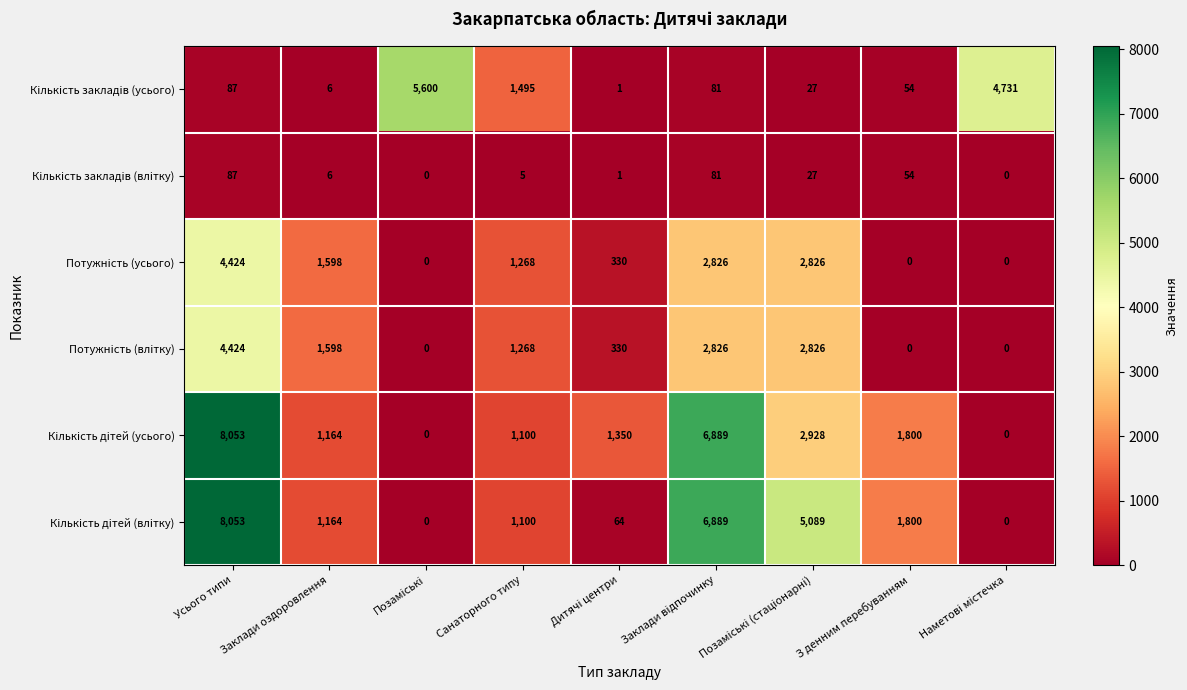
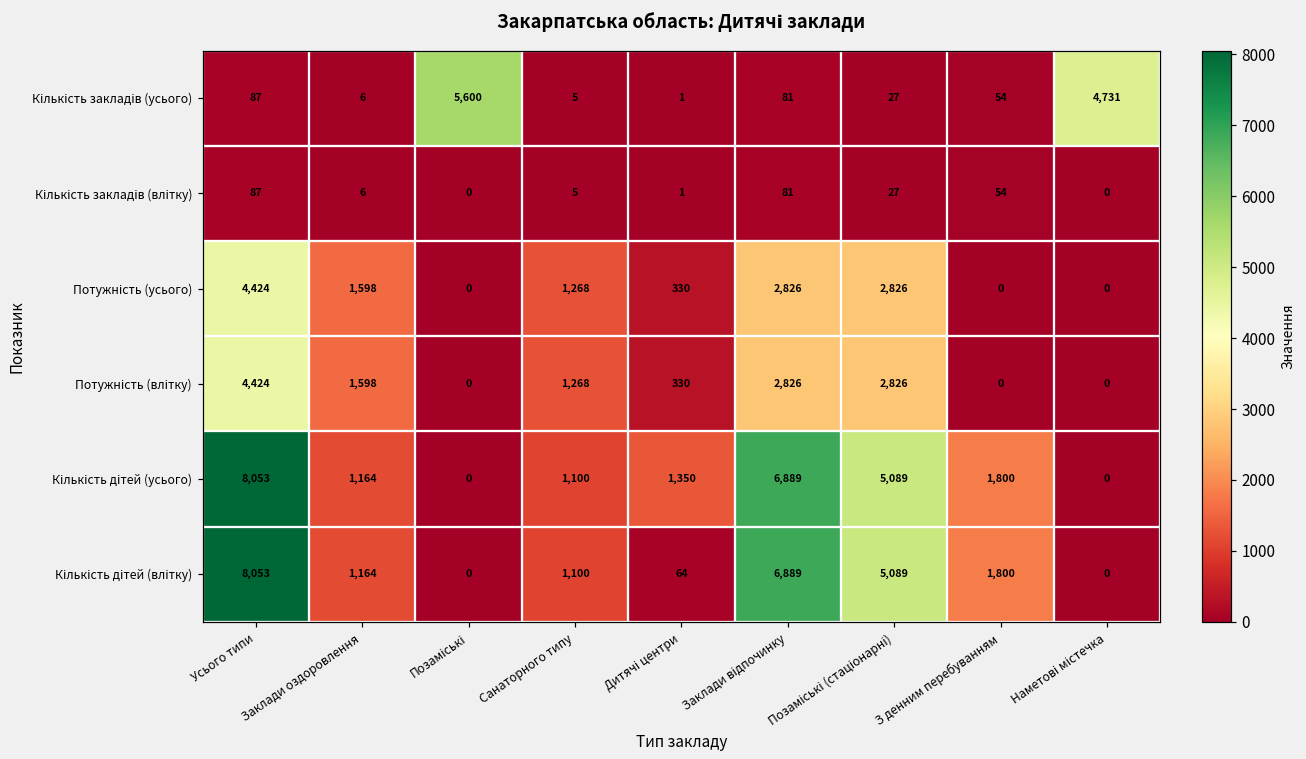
  {
    "Кількість закладів (усього)": {
      "Усього типи": "87",
      "Заклади оздоровлення": "6",
      "Позаміські": "5,600",
-     "Санаторного типу": "1,495",
+     "Санаторного типу": "5",
      "Дитячі центри": "1",
      "Заклади відпочинку": "81",
      "Позаміські (стаціонарні)": "27",
      "З денним перебуванням": "54",
      "Наметові містечка": "4,731"
    },
    "Кількість закладів (влітку)": {
      "Усього типи": "87",
      "Заклади оздоровлення": "6",
      "Позаміські": "0",
      "Санаторного типу": "5",
      "Дитячі центри": "1",
      "Заклади відпочинку": "81",
      "Позаміські (стаціонарні)": "27",
      "З денним перебуванням": "54",
      "Наметові містечка": "0"
    },
    "Потужність (усього)": {
      "Усього типи": "4,424",
      "Заклади оздоровлення": "1,598",
      "Позаміські": "0",
      "Санаторного типу": "1,268",
      "Дитячі центри": "330",
      "Заклади відпочинку": "2,826",
      "Позаміські (стаціонарні)": "2,826",
      "З денним перебуванням": "0",
      "Наметові містечка": "0"
    },
    "Потужність (влітку)": {
      "Усього типи": "4,424",
      "Заклади оздоровлення": "1,598",
      "Позаміські": "0",
      "Санаторного типу": "1,268",
      "Дитячі центри": "330",
      "Заклади відпочинку": "2,826",
      "Позаміські (стаціонарні)": "2,826",
      "З денним перебуванням": "0",
      "Наметові містечка": "0"
    },
    "Кількість дітей (усього)": {
      "Усього типи": "8,053",
      "Заклади оздоровлення": "1,164",
      "Позаміські": "0",
      "Санаторного типу": "1,100",
      "Дитячі центри": "1,350",
      "Заклади відпочинку": "6,889",
-     "Позаміські (стаціонарні)": "2,928",
+     "Позаміські (стаціонарні)": "5,089",
      "З денним перебуванням": "1,800",
      "Наметові містечка": "0"
    },
    "Кількість дітей (влітку)": {
      "Усього типи": "8,053",
      "Заклади оздоровлення": "1,164",
      "Позаміські": "0",
      "Санаторного типу": "1,100",
      "Дитячі центри": "64",
      "Заклади відпочинку": "6,889",
      "Позаміські (стаціонарні)": "5,089",
      "З денним перебуванням": "1,800",
      "Наметові містечка": "0"
    }
  }
